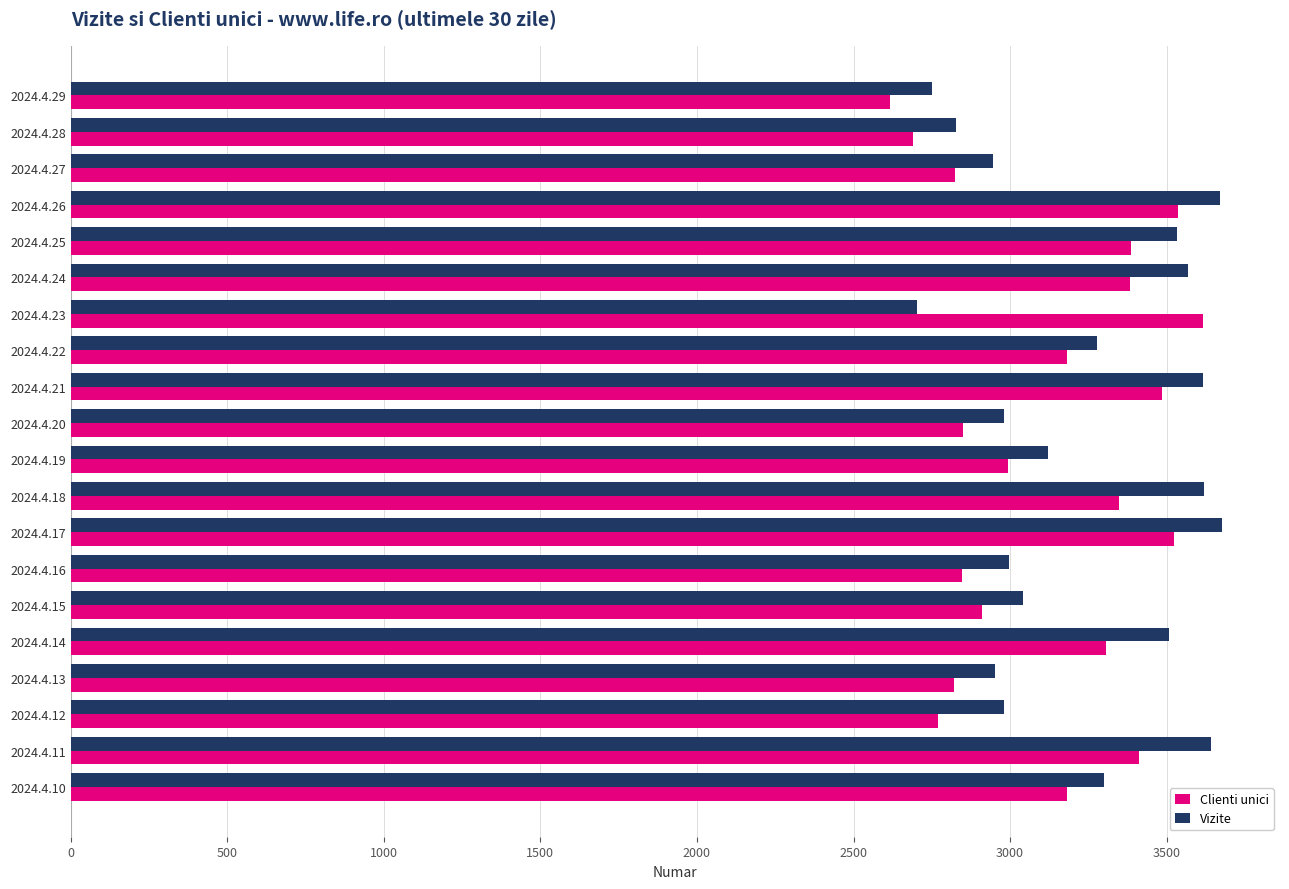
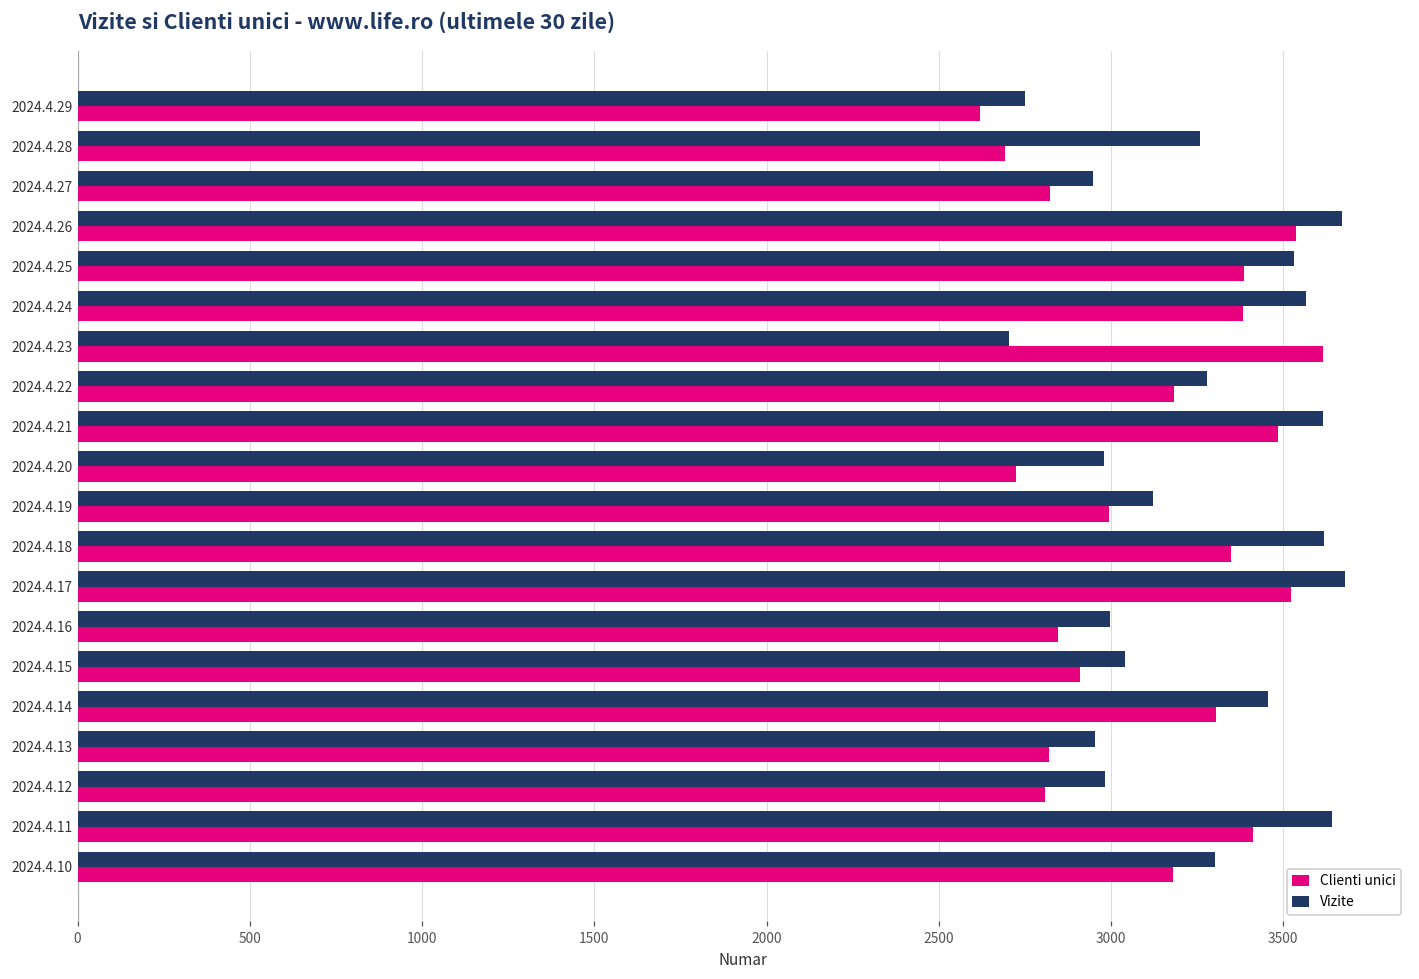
  {
    "Clienti unici": {
      "2024.4.29": 2620,
      "2024.4.28": 2690,
      "2024.4.27": 2820,
      "2024.4.26": 3540,
      "2024.4.25": 3390,
      "2024.4.24": 3380,
      "2024.4.23": 3620,
      "2024.4.22": 3180,
      "2024.4.21": 3490,
-     "2024.4.20": 2850,
+     "2024.4.20": 2720,
      "2024.4.19": 2990,
      "2024.4.18": 3350,
      "2024.4.17": 3520,
      "2024.4.16": 2850,
      "2024.4.15": 2910,
      "2024.4.14": 3310,
      "2024.4.13": 2820,
-     "2024.4.12": 2770,
+     "2024.4.12": 2810,
      "2024.4.11": 3410,
      "2024.4.10": 3180
    },
    "Vizite": {
      "2024.4.29": 2750,
-     "2024.4.28": 2830,
+     "2024.4.28": 3260,
      "2024.4.27": 2950,
      "2024.4.26": 3670,
      "2024.4.25": 3530,
      "2024.4.24": 3570,
      "2024.4.23": 2700,
      "2024.4.22": 3280,
      "2024.4.21": 3620,
      "2024.4.20": 2980,
      "2024.4.19": 3120,
      "2024.4.18": 3620,
      "2024.4.17": 3680,
      "2024.4.16": 3000,
      "2024.4.15": 3040,
-     "2024.4.14": 3510,
+     "2024.4.14": 3460,
      "2024.4.13": 2950,
      "2024.4.12": 2980,
      "2024.4.11": 3640,
      "2024.4.10": 3300
    }
  }
